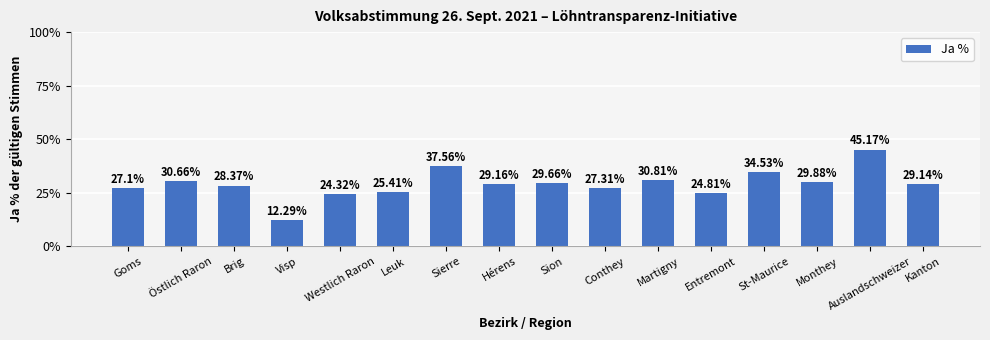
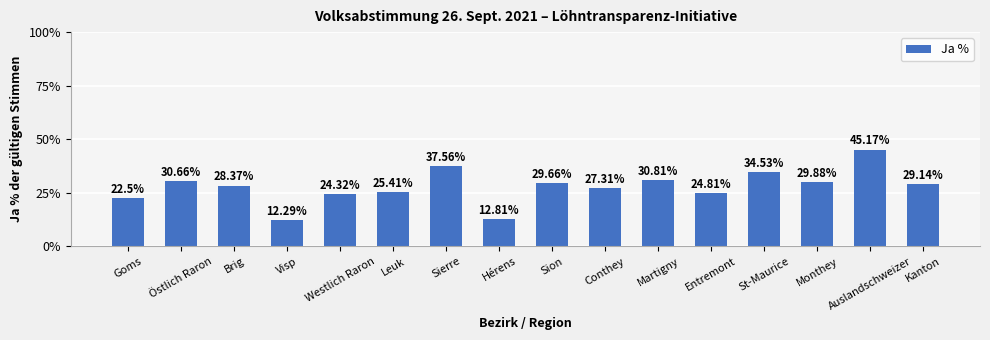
  {
-   "Goms": "27.1%",
+   "Goms": "22.5%",
    "Östlich Raron": "30.66%",
    "Brig": "28.37%",
    "Visp": "12.29%",
    "Westlich Raron": "24.32%",
    "Leuk": "25.41%",
    "Sierre": "37.56%",
-   "Hérens": "29.16%",
+   "Hérens": "12.81%",
    "Sion": "29.66%",
    "Conthey": "27.31%",
    "Martigny": "30.81%",
    "Entremont": "24.81%",
    "St-Maurice": "34.53%",
    "Monthey": "29.88%",
    "Auslandschweizer": "45.17%",
    "Kanton": "29.14%"
  }
